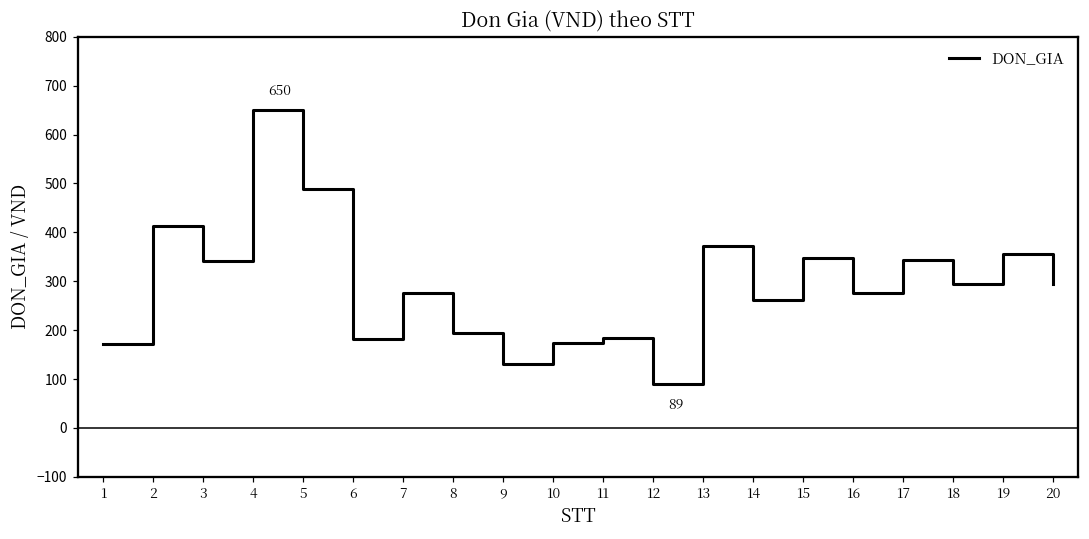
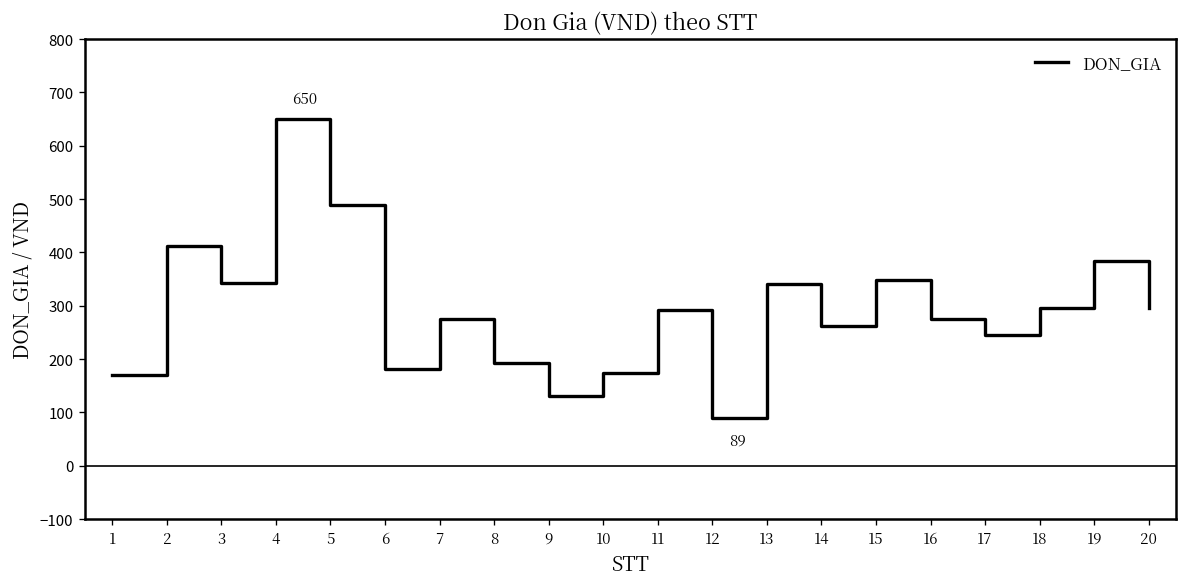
  {
    "1": 170,
    "2": 410,
    "3": 340,
    "5": 490,
    "6": 180,
    "7": 280,
    "8": 190,
    "9": 130,
    "10": 170,
-   "11": 180,
-   "13": 370,
+   "11": 290,
+   "13": 340,
    "14": 260,
    "15": 350,
    "16": 280,
-   "17": 340,
+   "17": 240,
    "18": 300,
-   "19": 350,
+   "19": 380,
    "20": 300
  }
